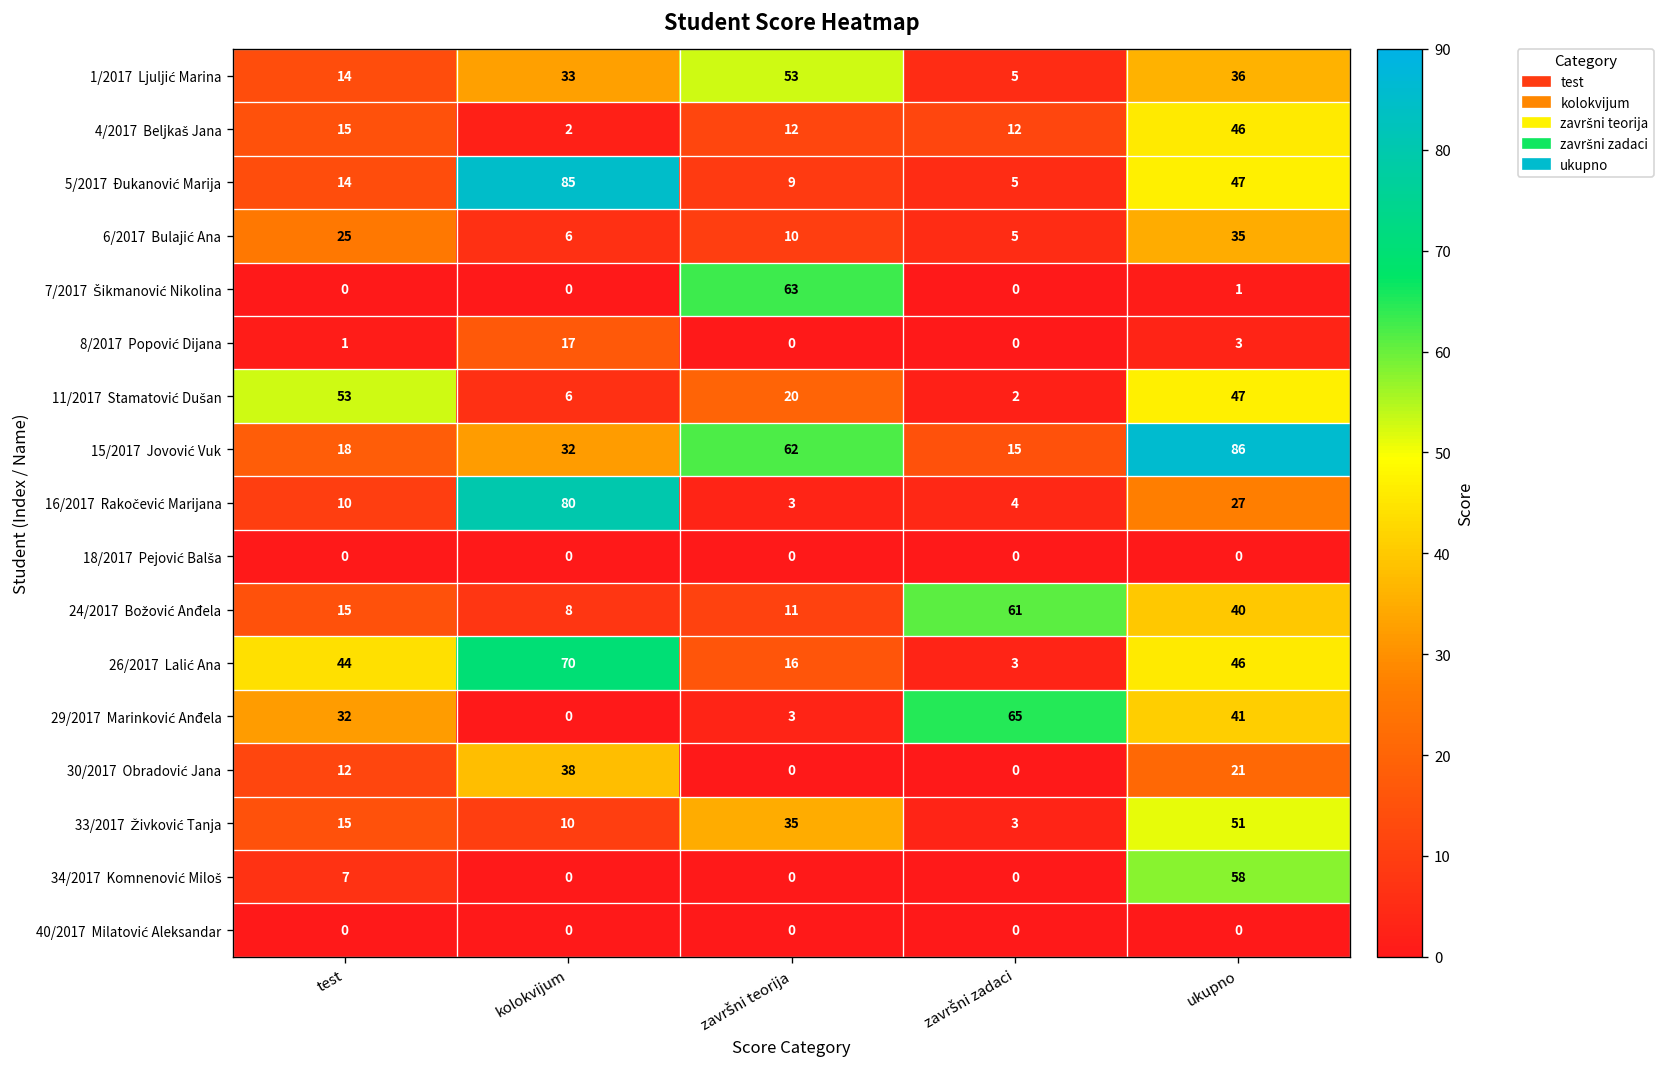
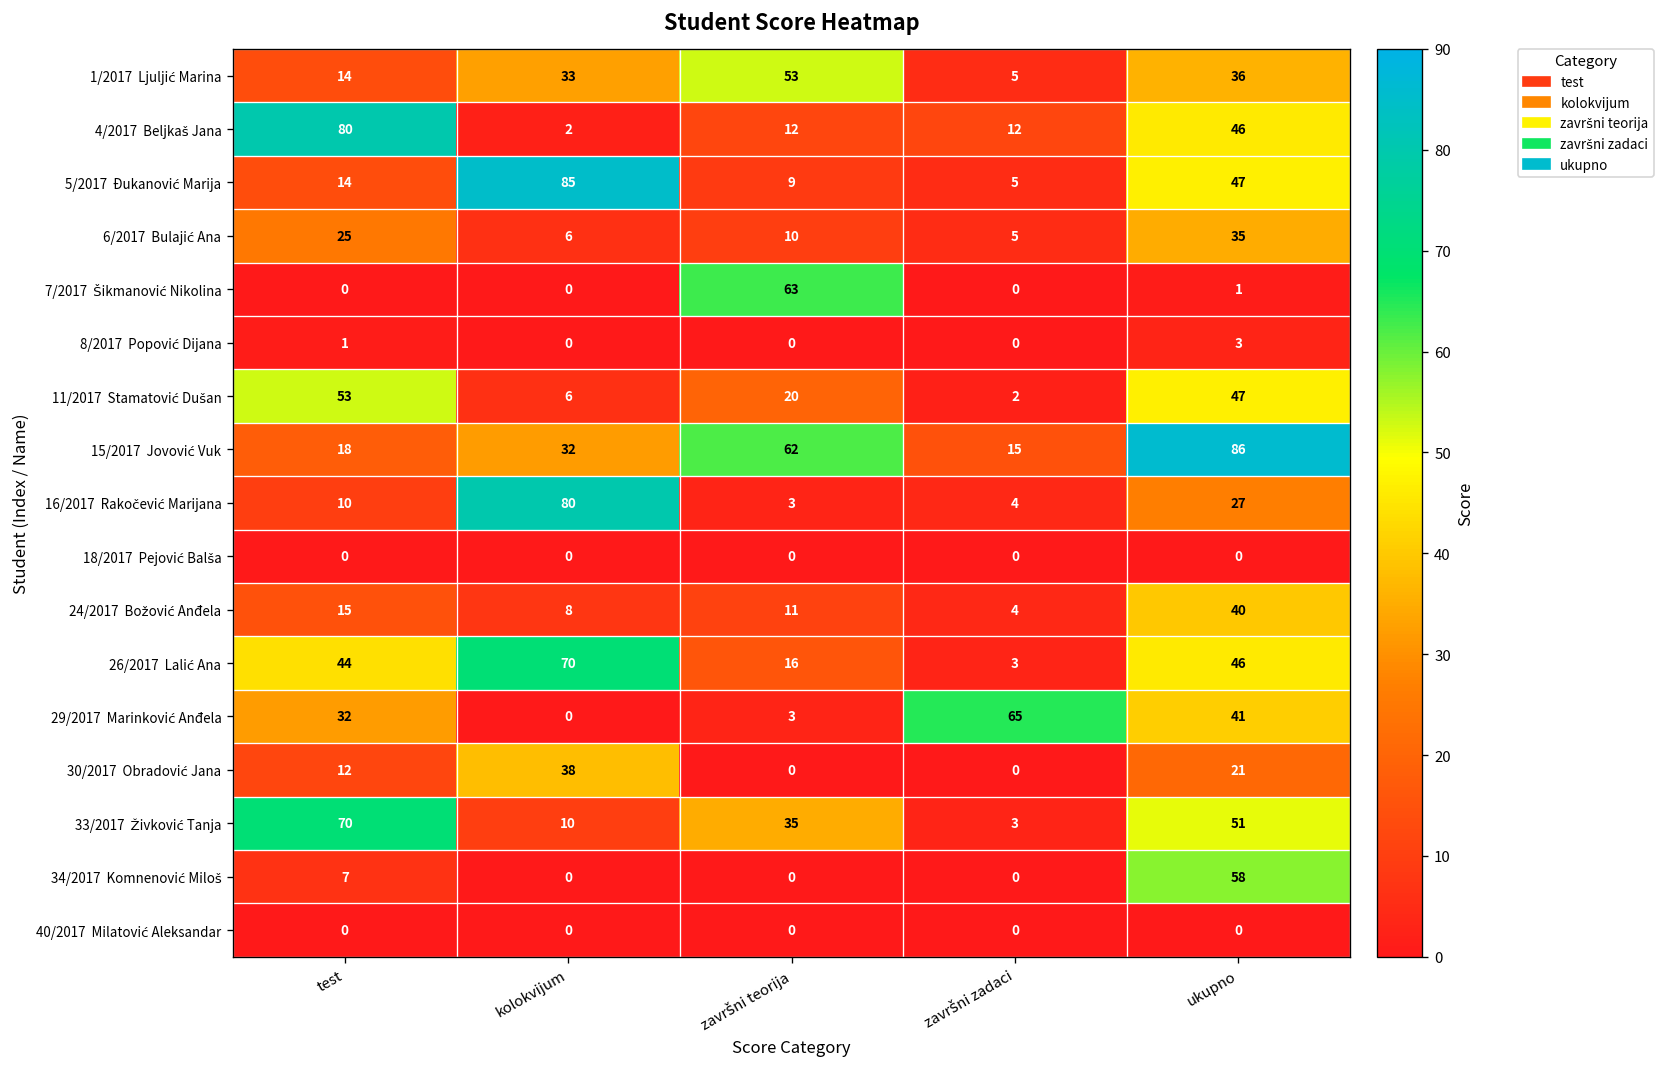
  {
    "1/2017 Ljuljić Marina": {
      "test": 14,
      "kolokvijum": 33,
      "završni teorija": 53,
      "završni zadaci": 5,
      "ukupno": 36
    },
    "4/2017 Beljkaš Jana": {
-     "test": 15,
+     "test": 80,
      "kolokvijum": 2,
      "završni teorija": 12,
      "završni zadaci": 12,
      "ukupno": 46
    },
    "5/2017 Đukanović Marija": {
      "test": 14,
      "kolokvijum": 85,
      "završni teorija": 9,
      "završni zadaci": 5,
      "ukupno": 47
    },
    "6/2017 Bulajić Ana": {
      "test": 25,
      "kolokvijum": 6,
      "završni teorija": 10,
      "završni zadaci": 5,
      "ukupno": 35
    },
    "7/2017 Šikmanović Nikolina": {
      "test": 0,
      "kolokvijum": 0,
      "završni teorija": 63,
      "završni zadaci": 0,
      "ukupno": 1
    },
    "8/2017 Popović Dijana": {
      "test": 1,
-     "kolokvijum": 17,
+     "kolokvijum": 0,
      "završni teorija": 0,
      "završni zadaci": 0,
      "ukupno": 3
    },
    "11/2017 Stamatović Dušan": {
      "test": 53,
      "kolokvijum": 6,
      "završni teorija": 20,
      "završni zadaci": 2,
      "ukupno": 47
    },
    "15/2017 Jovović Vuk": {
      "test": 18,
      "kolokvijum": 32,
      "završni teorija": 62,
      "završni zadaci": 15,
      "ukupno": 86
    },
    "16/2017 Rakočević Marijana": {
      "test": 10,
      "kolokvijum": 80,
      "završni teorija": 3,
      "završni zadaci": 4,
      "ukupno": 27
    },
    "18/2017 Pejović Balša": {
      "test": 0,
      "kolokvijum": 0,
      "završni teorija": 0,
      "završni zadaci": 0,
      "ukupno": 0
    },
    "24/2017 Božović Anđela": {
      "test": 15,
      "kolokvijum": 8,
      "završni teorija": 11,
-     "završni zadaci": 61,
+     "završni zadaci": 4,
      "ukupno": 40
    },
    "26/2017 Lalić Ana": {
      "test": 44,
      "kolokvijum": 70,
      "završni teorija": 16,
      "završni zadaci": 3,
      "ukupno": 46
    },
    "29/2017 Marinković Anđela": {
      "test": 32,
      "kolokvijum": 0,
      "završni teorija": 3,
      "završni zadaci": 65,
      "ukupno": 41
    },
    "30/2017 Obradović Jana": {
      "test": 12,
      "kolokvijum": 38,
      "završni teorija": 0,
      "završni zadaci": 0,
      "ukupno": 21
    },
    "33/2017 Živković Tanja": {
-     "test": 15,
+     "test": 70,
      "kolokvijum": 10,
      "završni teorija": 35,
      "završni zadaci": 3,
      "ukupno": 51
    },
    "34/2017 Komnenović Miloš": {
      "test": 7,
      "kolokvijum": 0,
      "završni teorija": 0,
      "završni zadaci": 0,
      "ukupno": 58
    },
    "40/2017 Milatović Aleksandar": {
      "test": 0,
      "kolokvijum": 0,
      "završni teorija": 0,
      "završni zadaci": 0,
      "ukupno": 0
    }
  }
